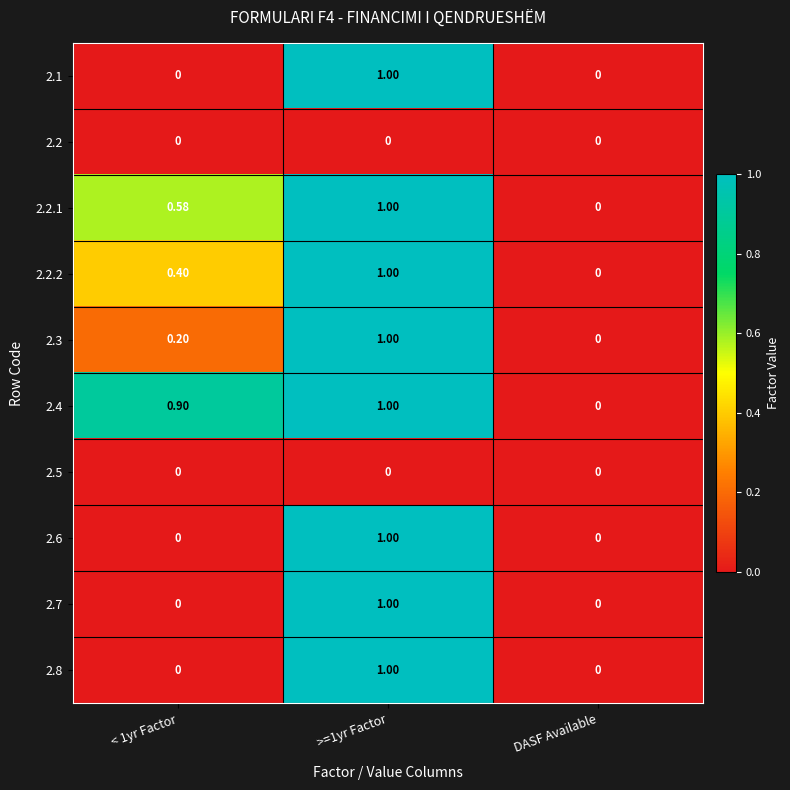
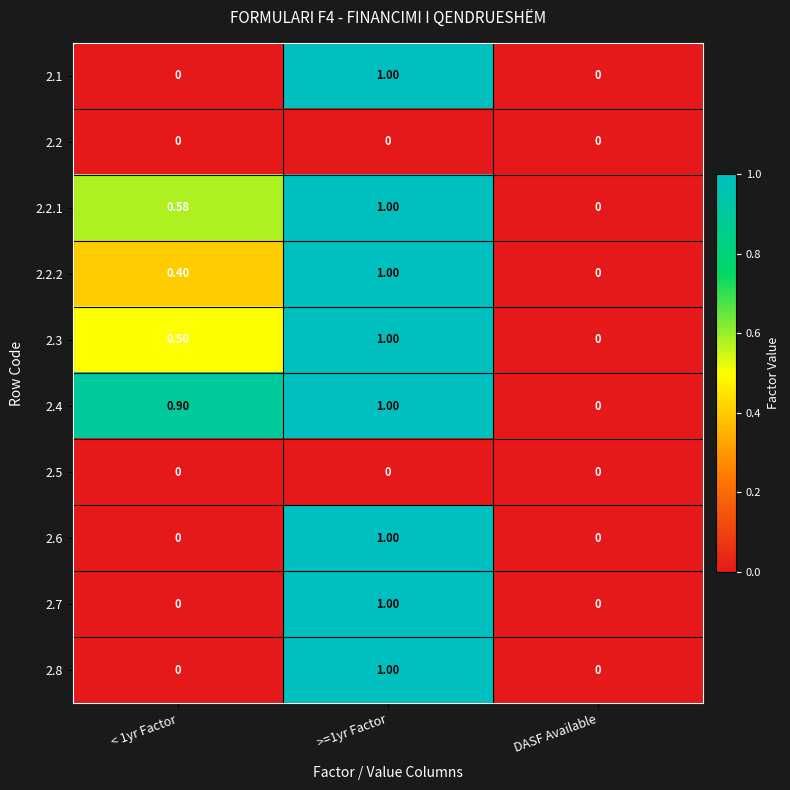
  {
    "2.1": {
      "< 1yr Factor": 0,
      ">=1yr Factor": 1.00,
      "DASF Available": 0
    },
    "2.2": {
      "< 1yr Factor": 0,
      ">=1yr Factor": 0,
      "DASF Available": 0
    },
    "2.2.1": {
      "< 1yr Factor": 0.58,
      ">=1yr Factor": 1.00,
      "DASF Available": 0
    },
    "2.2.2": {
      "< 1yr Factor": 0.40,
      ">=1yr Factor": 1.00,
      "DASF Available": 0
    },
    "2.3": {
-     "< 1yr Factor": 0.20,
+     "< 1yr Factor": 0.50,
      ">=1yr Factor": 1.00,
      "DASF Available": 0
    },
    "2.4": {
      "< 1yr Factor": 0.90,
      ">=1yr Factor": 1.00,
      "DASF Available": 0
    },
    "2.5": {
      "< 1yr Factor": 0,
      ">=1yr Factor": 0,
      "DASF Available": 0
    },
    "2.6": {
      "< 1yr Factor": 0,
      ">=1yr Factor": 1.00,
      "DASF Available": 0
    },
    "2.7": {
      "< 1yr Factor": 0,
      ">=1yr Factor": 1.00,
      "DASF Available": 0
    },
    "2.8": {
      "< 1yr Factor": 0,
      ">=1yr Factor": 1.00,
      "DASF Available": 0
    }
  }
